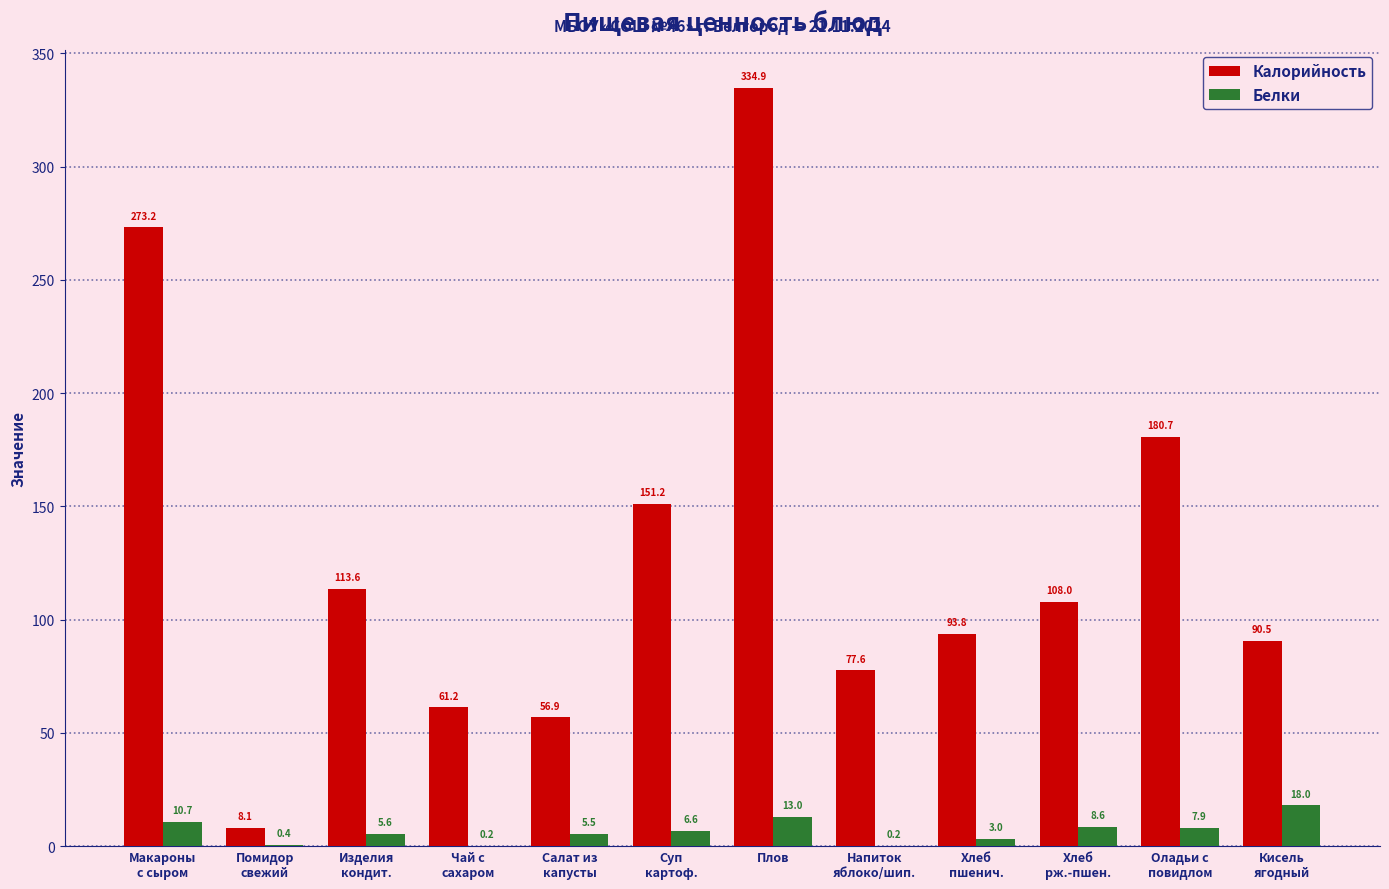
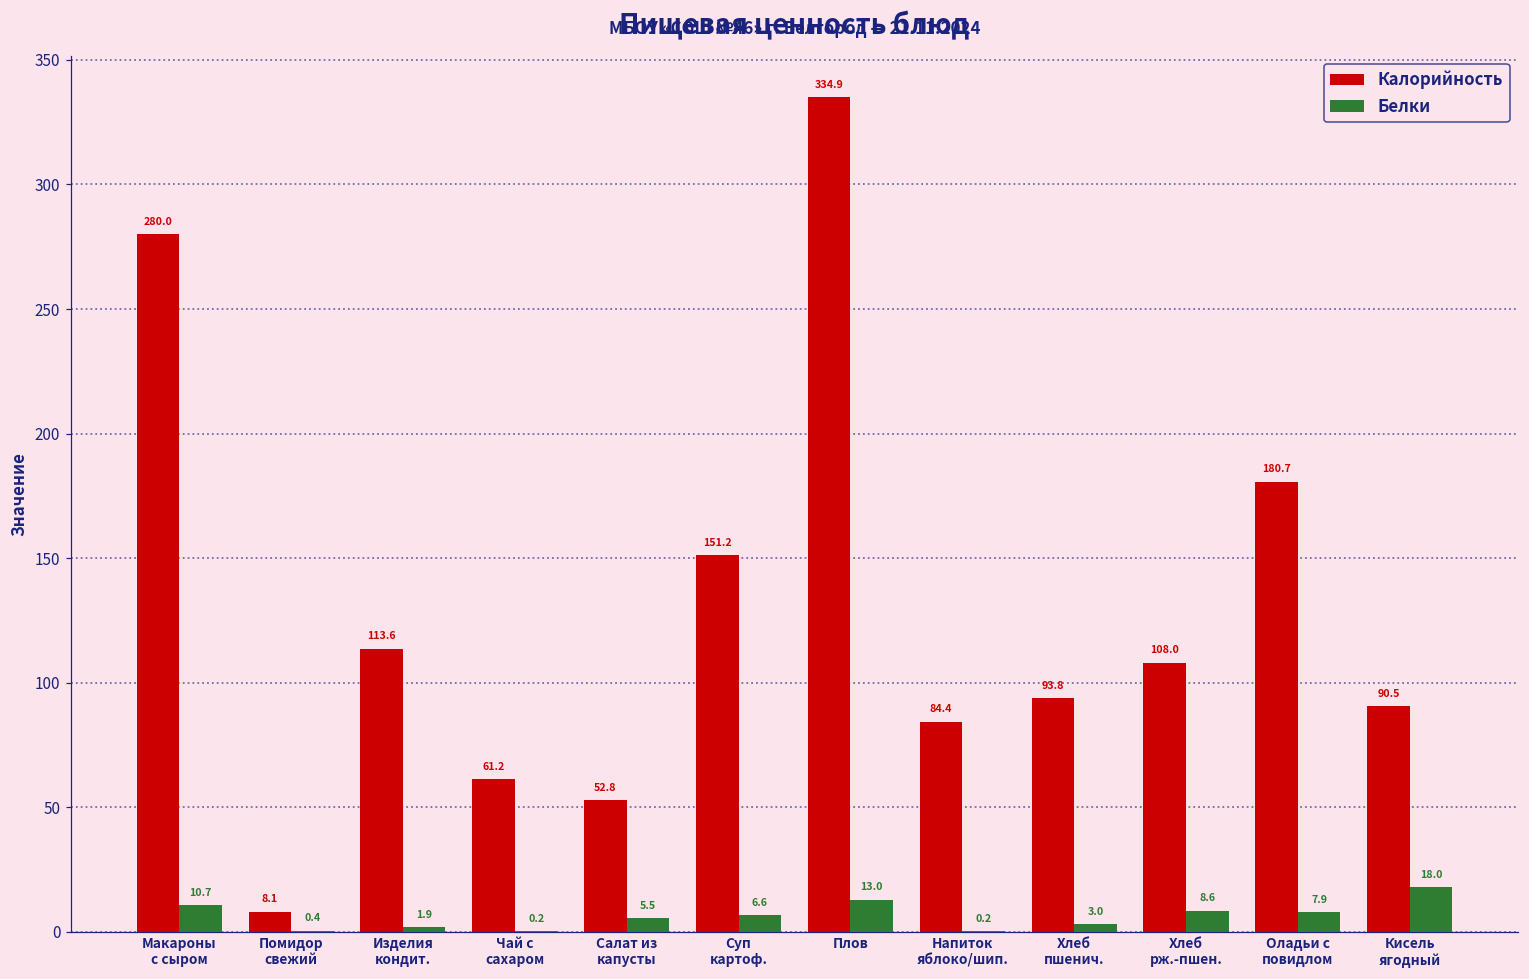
  {
    "Калорийность": {
-     "Макароны с сыром": 273.2,
+     "Макароны с сыром": 280.0,
      "Помидор свежий": 8.1,
      "Изделия кондит.": 113.6,
      "Чай с сахаром": 61.2,
-     "Салат из капусты": 56.9,
+     "Салат из капусты": 52.8,
      "Суп картоф.": 151.2,
      "Плов": 334.9,
-     "Напиток яблоко/шип.": 77.6,
+     "Напиток яблоко/шип.": 84.4,
      "Хлеб пшенич.": 93.8,
      "Хлеб рж.-пшен.": 108.0,
      "Оладьи с повидлом": 180.7,
      "Кисель ягодный": 90.5
    },
    "Белки": {
      "Макароны с сыром": 10.7,
      "Помидор свежий": 0.4,
-     "Изделия кондит.": 5.6,
+     "Изделия кондит.": 1.9,
      "Чай с сахаром": 0.2,
      "Салат из капусты": 5.5,
      "Суп картоф.": 6.6,
      "Плов": 13.0,
      "Напиток яблоко/шип.": 0.2,
      "Хлеб пшенич.": 3.0,
      "Хлеб рж.-пшен.": 8.6,
      "Оладьи с повидлом": 7.9,
      "Кисель ягодный": 18.0
    }
  }
